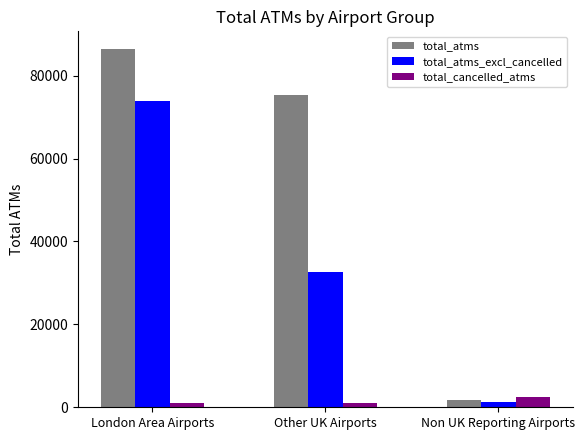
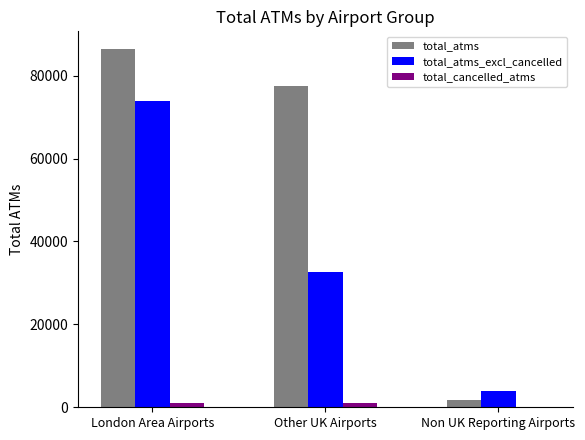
  {
    "total_atms": {
      "London Area Airports": 86000,
-     "Other UK Airports": 75000,
+     "Other UK Airports": 77000,
      "Non UK Reporting Airports": 2000
    },
    "total_atms_excl_cancelled": {
      "London Area Airports": 74000,
      "Other UK Airports": 33000,
-     "Non UK Reporting Airports": 1000
+     "Non UK Reporting Airports": 4000
    },
    "total_cancelled_atms": {
      "London Area Airports": 1000,
      "Other UK Airports": 1000,
-     "Non UK Reporting Airports": 2000
+     "Non UK Reporting Airports": 0
    }
  }
